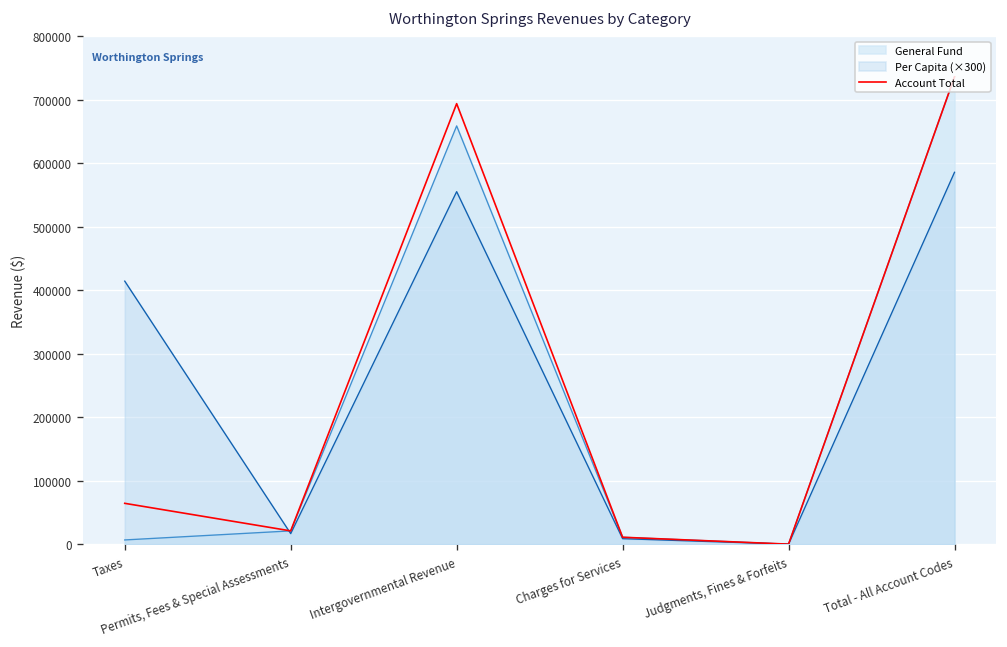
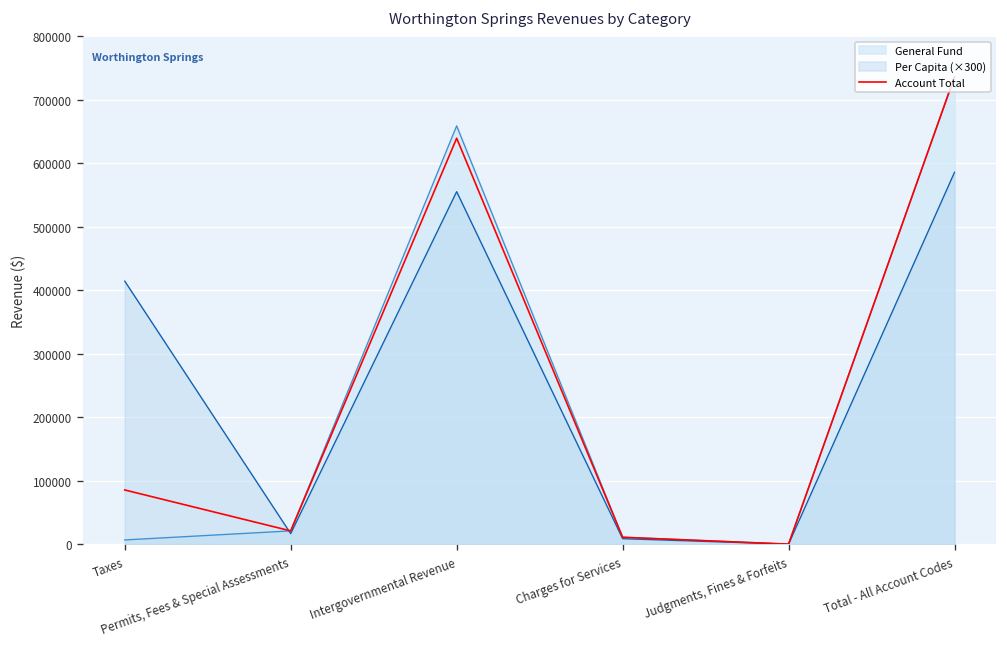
  {
    "Account Total": {
-     "Taxes": 60000,
-     "Intergovernmental Revenue": 690000
+     "Taxes": 90000,
+     "Intergovernmental Revenue": 640000
    }
  }
